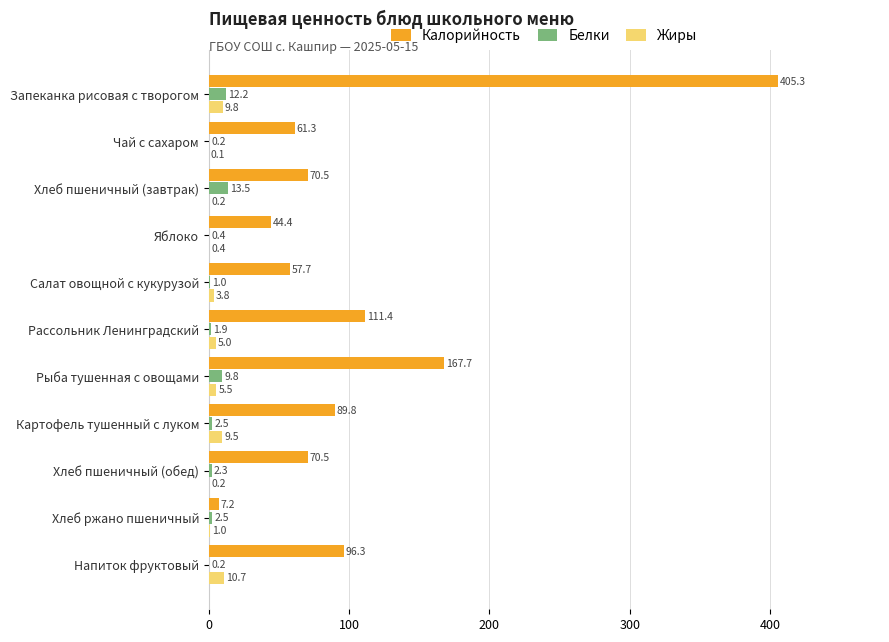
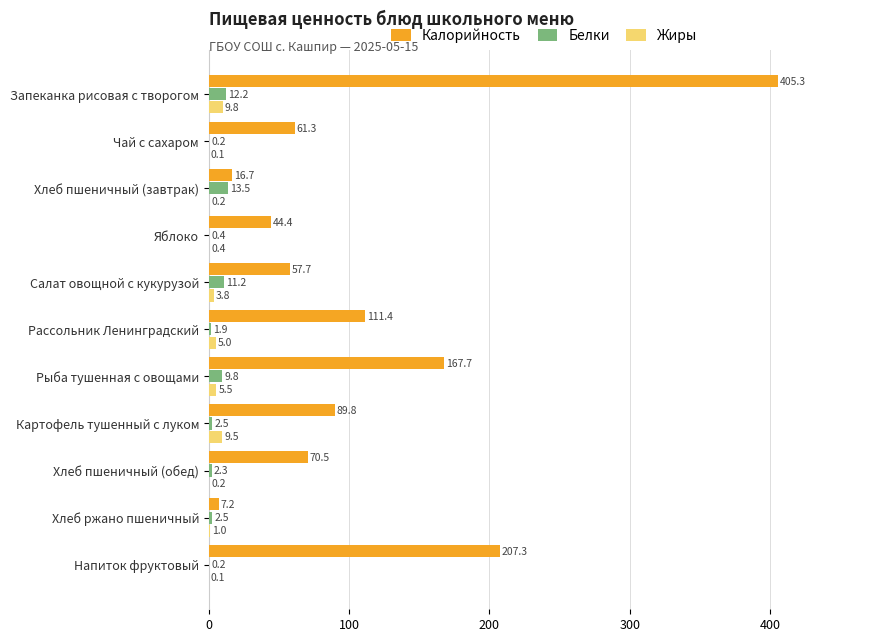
  {
    "Калорийность": {
      "Запеканка рисовая с творогом": 405.3,
      "Чай с сахаром": 61.3,
-     "Хлеб пшеничный (завтрак)": 70.5,
+     "Хлеб пшеничный (завтрак)": 16.7,
      "Яблоко": 44.4,
      "Салат овощной с кукурузой": 57.7,
      "Рассольник Ленинградский": 111.4,
      "Рыба тушенная с овощами": 167.7,
      "Картофель тушенный с луком": 89.8,
      "Хлеб пшеничный (обед)": 70.5,
      "Хлеб ржано пшеничный": 7.2,
-     "Напиток фруктовый": 96.3
+     "Напиток фруктовый": 207.3
    },
    "Белки": {
      "Запеканка рисовая с творогом": 12.2,
      "Чай с сахаром": 0.2,
      "Хлеб пшеничный (завтрак)": 13.5,
      "Яблоко": 0.4,
-     "Салат овощной с кукурузой": 1.0,
+     "Салат овощной с кукурузой": 11.2,
      "Рассольник Ленинградский": 1.9,
      "Рыба тушенная с овощами": 9.8,
      "Картофель тушенный с луком": 2.5,
      "Хлеб пшеничный (обед)": 2.3,
      "Хлеб ржано пшеничный": 2.5,
      "Напиток фруктовый": 0.2
    },
    "Жиры": {
      "Запеканка рисовая с творогом": 9.8,
      "Чай с сахаром": 0.1,
      "Хлеб пшеничный (завтрак)": 0.2,
      "Яблоко": 0.4,
      "Салат овощной с кукурузой": 3.8,
      "Рассольник Ленинградский": 5.0,
      "Рыба тушенная с овощами": 5.5,
      "Картофель тушенный с луком": 9.5,
      "Хлеб пшеничный (обед)": 0.2,
      "Хлеб ржано пшеничный": 1.0,
-     "Напиток фруктовый": 10.7
+     "Напиток фруктовый": 0.1
    }
  }
